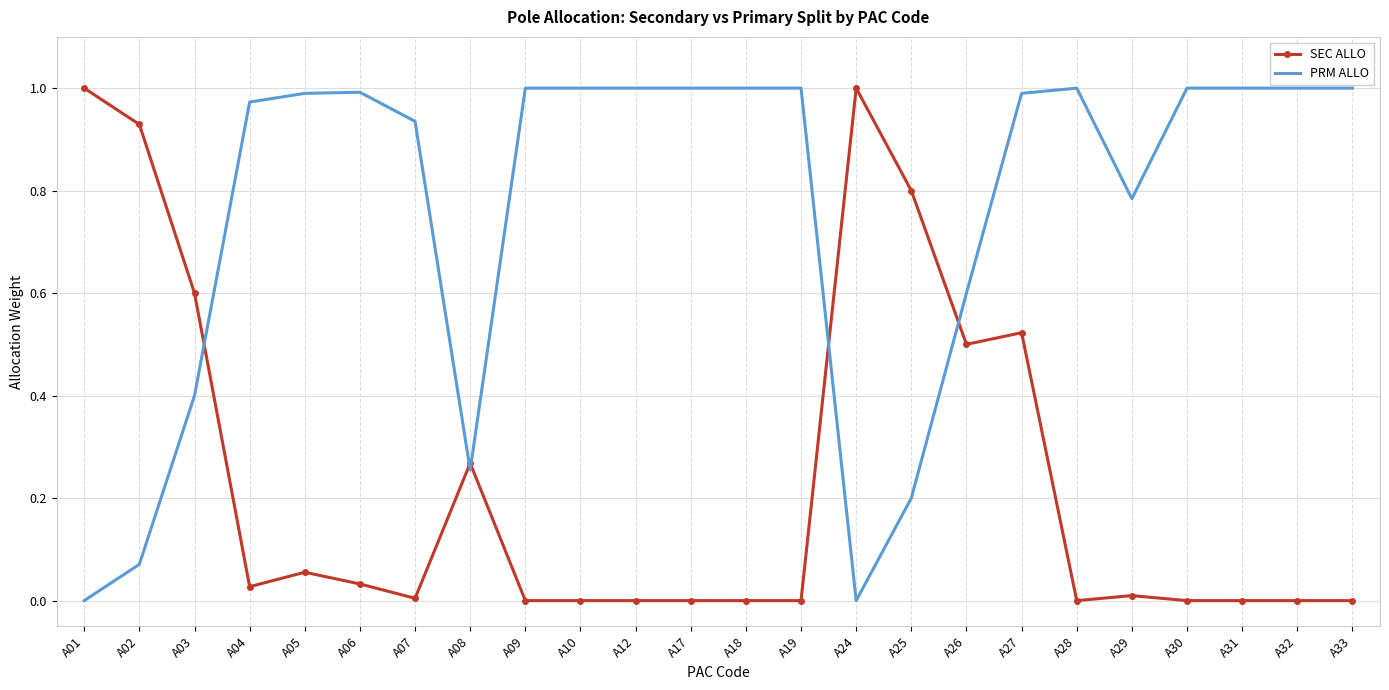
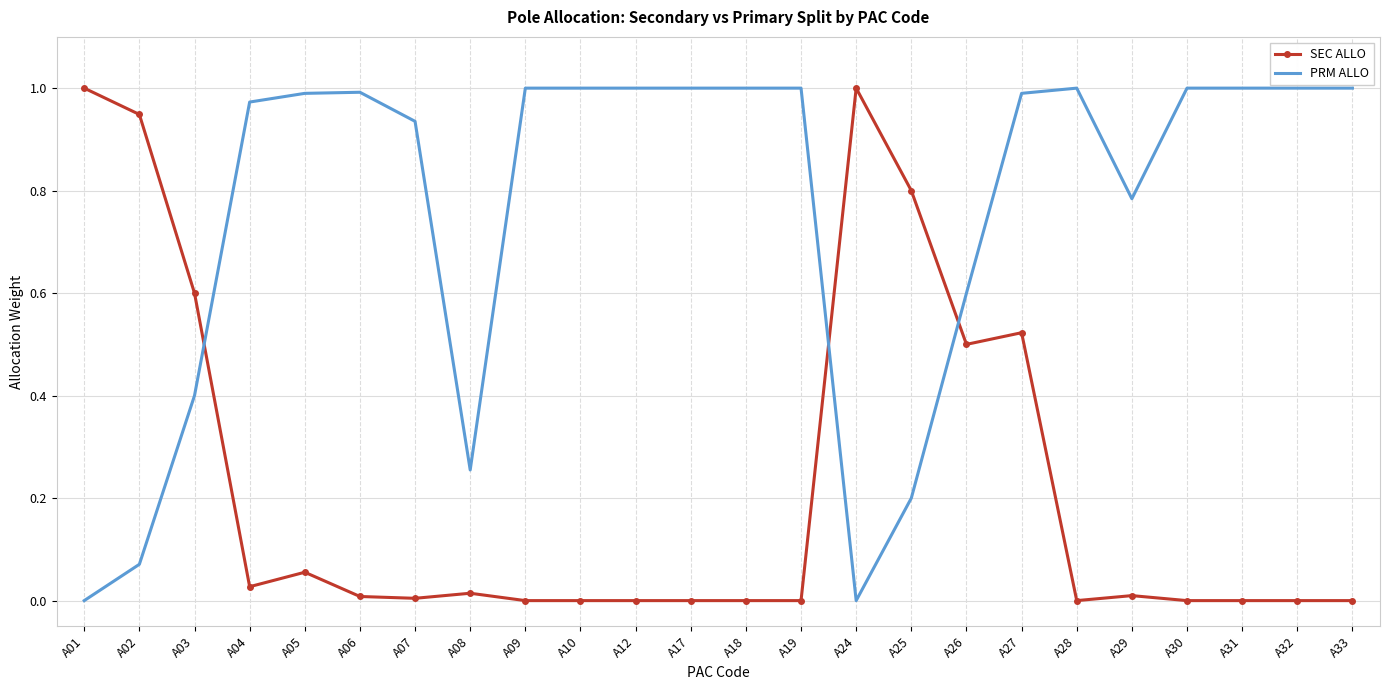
  {
    "SEC ALLO": {
      "A01": 1.00,
-     "A02": 0.93,
+     "A02": 0.95,
      "A03": 0.60,
      "A04": 0.03,
      "A05": 0.06,
-     "A06": 0.03,
+     "A06": 0.01,
      "A07": 0.00,
-     "A08": 0.27,
+     "A08": 0.01,
      "A09": 0.00,
      "A10": 0.00,
      "A12": 0.00,
      "A17": 0.00,
      "A18": 0.00,
      "A19": 0.00,
      "A24": 1.00,
      "A25": 0.80,
      "A26": 0.50,
      "A27": 0.52,
      "A28": 0.00,
      "A29": 0.01,
      "A30": 0.00,
      "A31": 0.00,
      "A32": 0.00,
      "A33": 0.00
    },
    "PRM ALLO": {
      "A01": 0.00,
      "A02": 0.07,
      "A03": 0.40,
      "A04": 0.97,
      "A05": 0.99,
      "A06": 0.99,
      "A07": 0.94,
      "A08": 0.25,
      "A09": 1.00,
      "A10": 1.00,
      "A12": 1.00,
      "A17": 1.00,
      "A18": 1.00,
      "A19": 1.00,
      "A24": 0.00,
      "A25": 0.20,
      "A26": 0.60,
      "A27": 0.99,
      "A28": 1.00,
      "A29": 0.78,
      "A30": 1.00,
      "A31": 1.00,
      "A32": 1.00,
      "A33": 1.00
    }
  }
